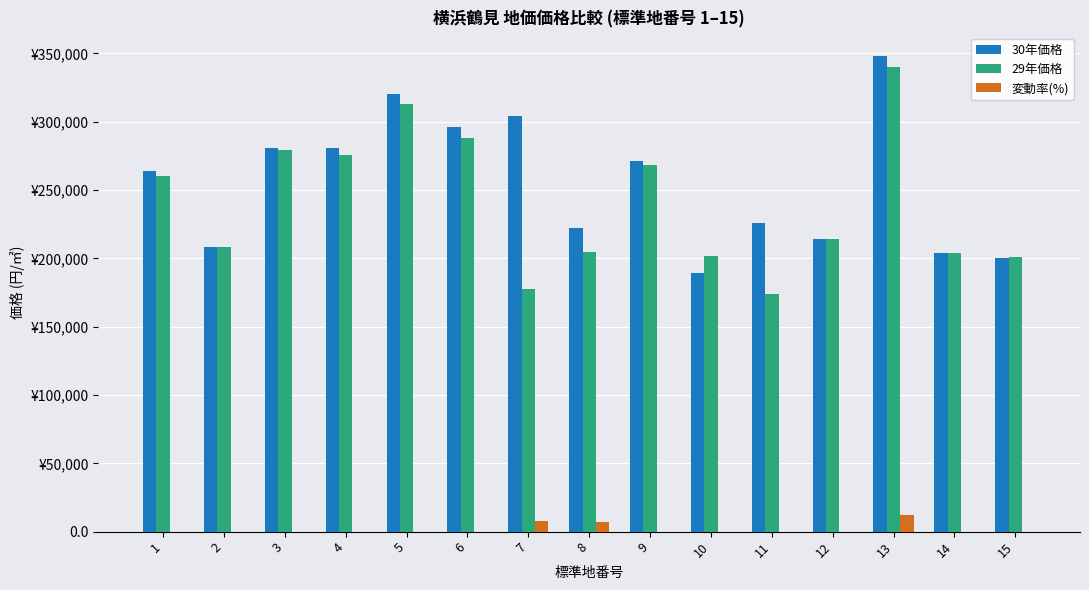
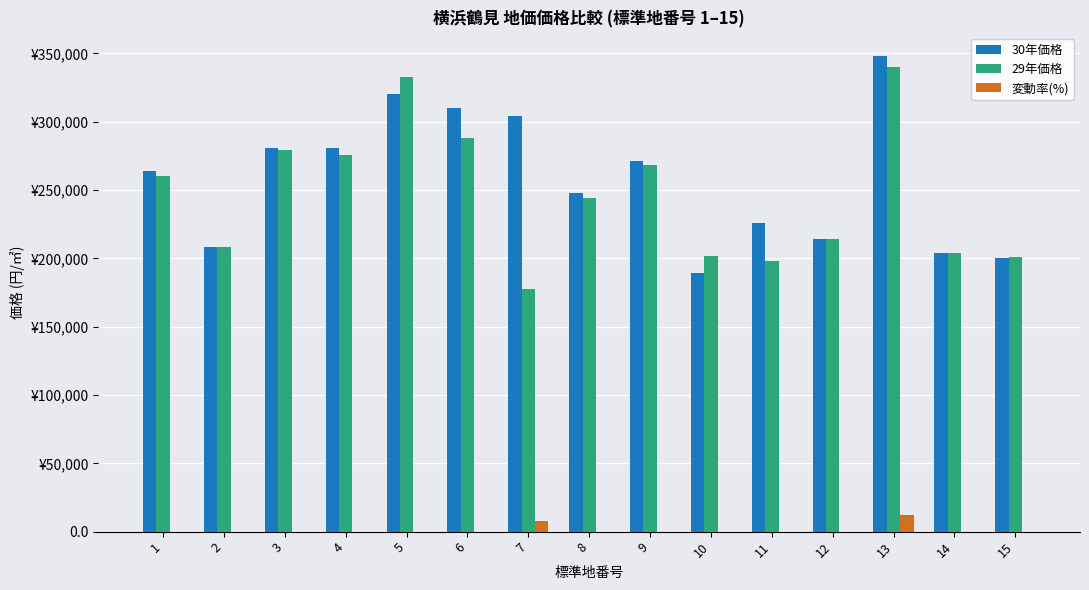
  {
    "30年価格": {
      "1": "¥264,000",
      "2": "¥208,000",
      "3": "¥281,000",
      "4": "¥281,000",
      "5": "¥320,000",
-     "6": "¥296,000",
+     "6": "¥310,000",
      "7": "¥304,000",
-     "8": "¥222,000",
+     "8": "¥248,000",
      "9": "¥271,000",
      "10": "¥189,000",
      "11": "¥226,000",
      "12": "¥214,000",
      "13": "¥348,000",
      "14": "¥204,000",
      "15": "¥200,000"
    },
    "29年価格": {
      "1": "¥260,000",
      "2": "¥208,000",
      "3": "¥279,000",
      "4": "¥276,000",
-     "5": "¥313,000",
+     "5": "¥333,000",
      "6": "¥288,000",
      "7": "¥178,000",
-     "8": "¥205,000",
+     "8": "¥244,000",
      "9": "¥268,000",
      "10": "¥202,000",
-     "11": "¥174,000",
+     "11": "¥198,000",
      "12": "¥214,000",
      "13": "¥340,000",
      "14": "¥204,000",
      "15": "¥201,000"
    },
    "変動率(%)": {
      "2": "¥0",
      "7": "¥8,000",
-     "8": "¥7,000",
+     "8": "¥0",
      "12": "¥0",
      "13": "¥12,000",
      "14": "¥0"
    }
  }
